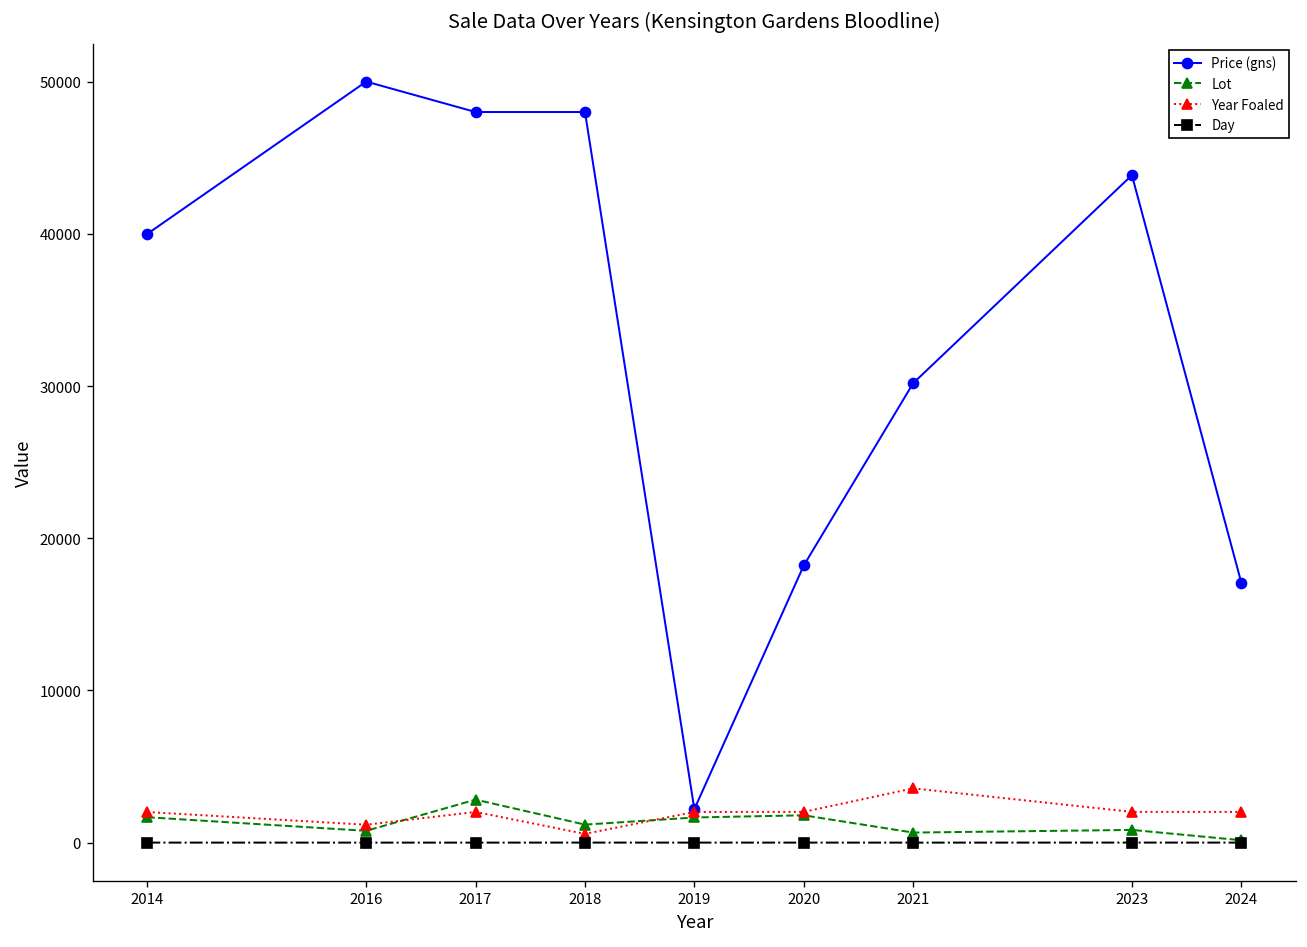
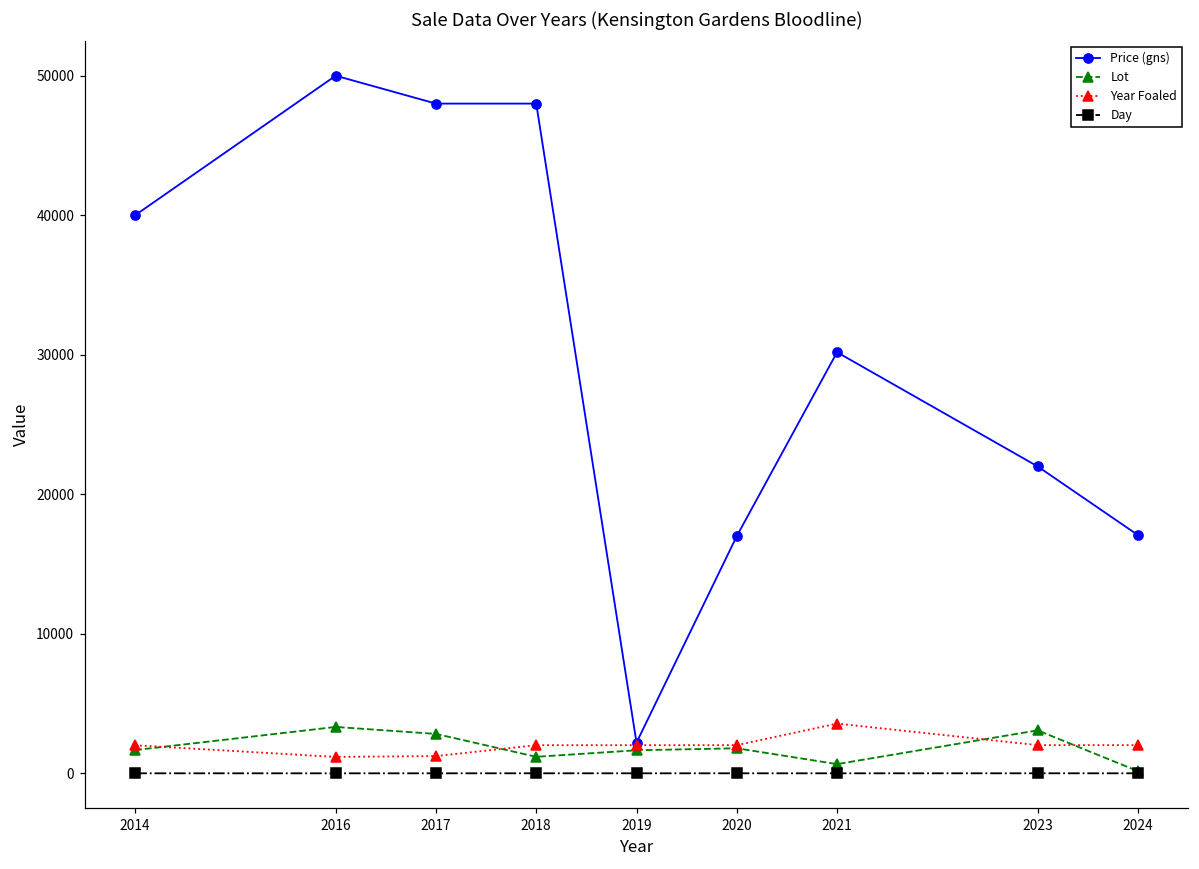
  {
    "Price (gns)": {
      "2014": 40000,
      "2016": 50000,
      "2017": 48000,
      "2018": 48000,
-     "2020": 18200,
+     "2020": 17000,
      "2021": 30200,
-     "2023": 43900,
+     "2023": 22000,
      "2024": 17100
    },
    "Lot": {
      "2014": 1700,
-     "2016": 800,
+     "2016": 3300,
      "2017": 2800,
      "2018": 1200,
      "2019": 1700,
      "2020": 1800,
      "2021": 700,
-     "2023": 800
+     "2023": 3100
    },
    "Year Foaled": {
      "2014": 2000,
      "2016": 1200,
-     "2017": 2000,
-     "2018": 600,
+     "2017": 1200,
+     "2018": 2000,
      "2020": 2000,
      "2021": 3600,
      "2023": 2000,
      "2024": 2000
    },
    "Day": {
      "2014": 0,
      "2016": 0,
      "2017": 0,
      "2018": 0,
      "2019": 0,
      "2020": 0,
      "2021": 0,
      "2023": 0
    }
  }
